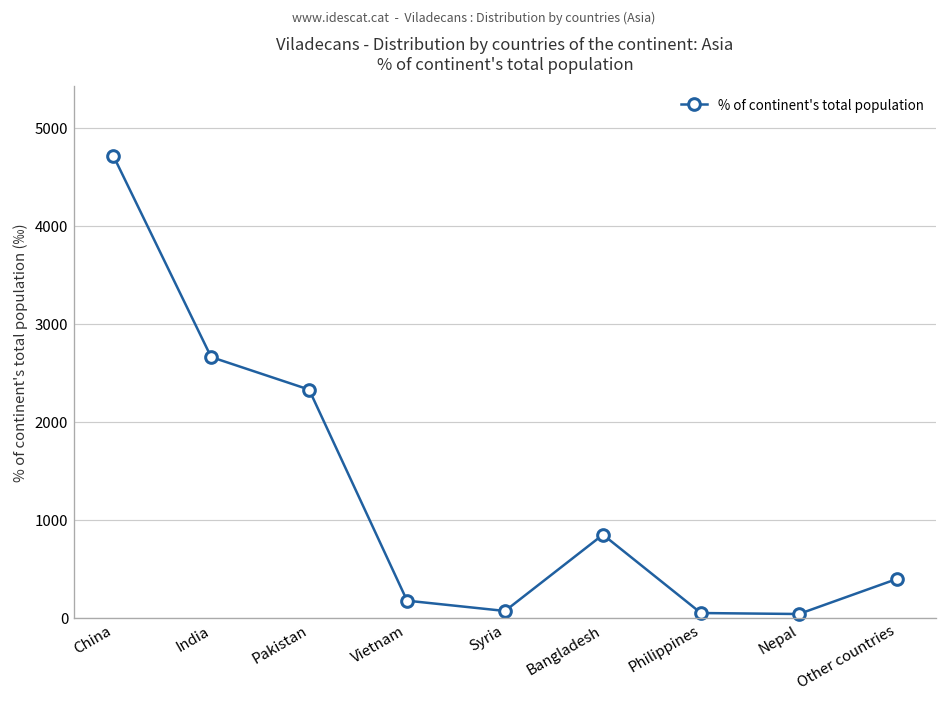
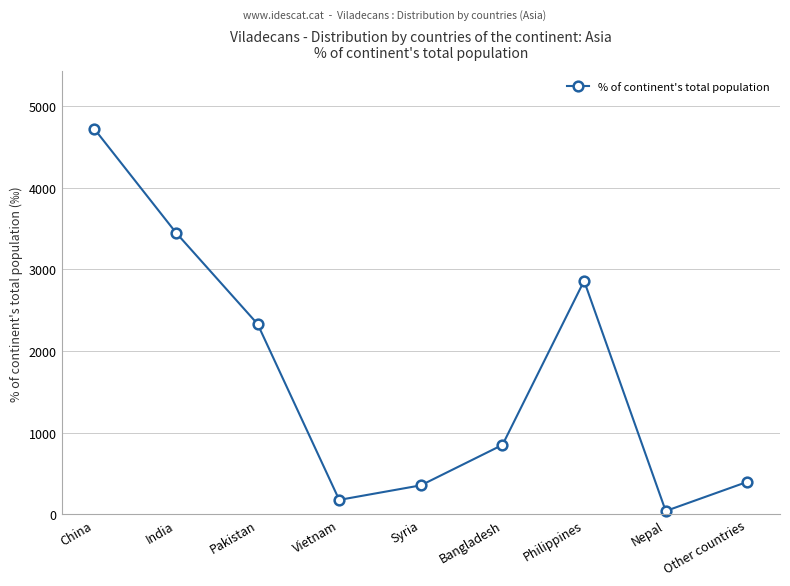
  {
    "China": 4700,
-   "India": 2700,
+   "India": 3400,
    "Pakistan": 2300,
    "Vietnam": 200,
-   "Syria": 100,
+   "Syria": 400,
    "Bangladesh": 900,
-   "Philippines": 100,
+   "Philippines": 2900,
    "Nepal": 0,
    "Other countries": 400
  }
